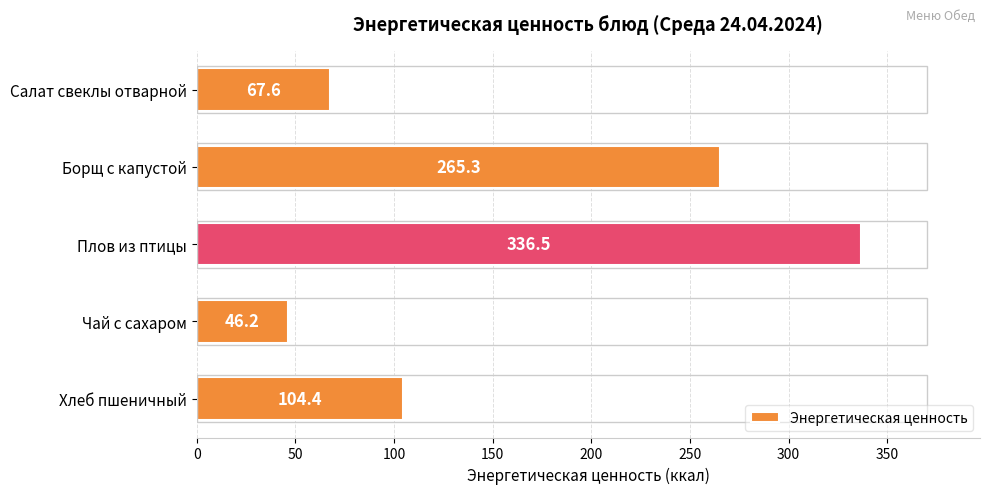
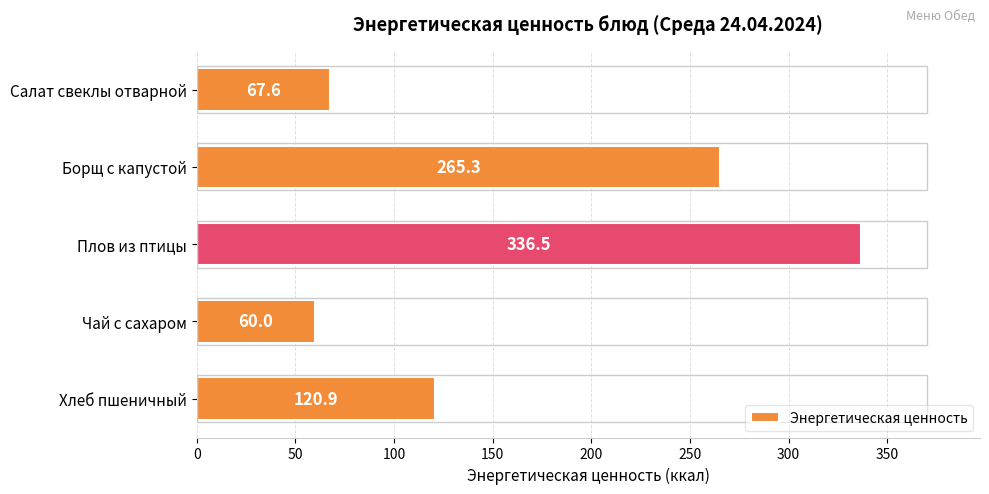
  {
    "Салат свеклы отварной": 67.6,
    "Борщ с капустой": 265.3,
    "Плов из птицы": 336.5,
-   "Чай с сахаром": 46.2,
-   "Хлеб пшеничный": 104.4
+   "Чай с сахаром": 60.0,
+   "Хлеб пшеничный": 120.9
  }
